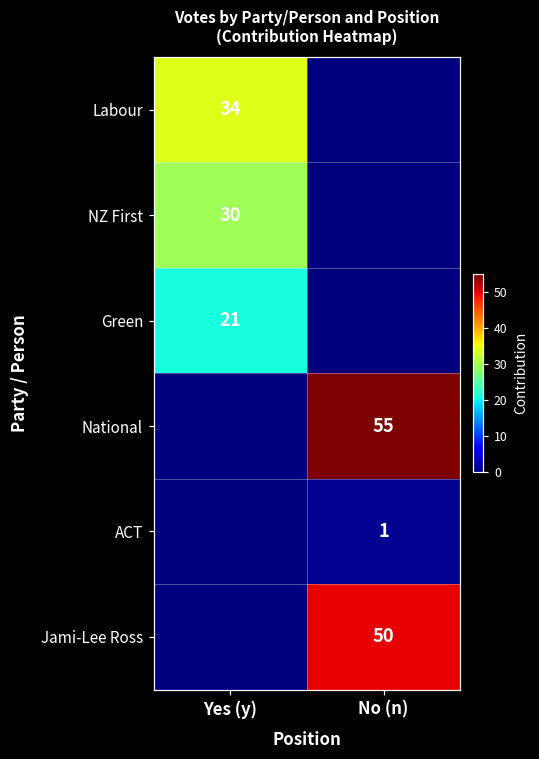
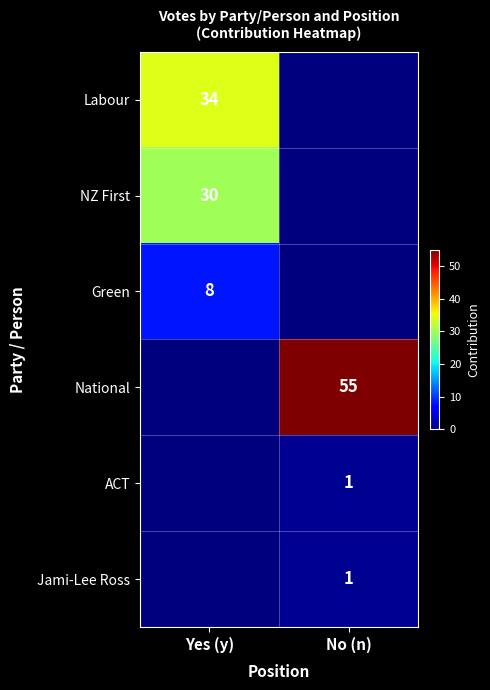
  {
    "Labour": {
      "Yes (y)": 34
    },
    "NZ First": {
      "Yes (y)": 30
    },
    "Green": {
-     "Yes (y)": 21
+     "Yes (y)": 8
    },
    "National": {
      "No (n)": 55
    },
    "ACT": {
      "No (n)": 1
    },
    "Jami-Lee Ross": {
-     "No (n)": 50
+     "No (n)": 1
    }
  }
